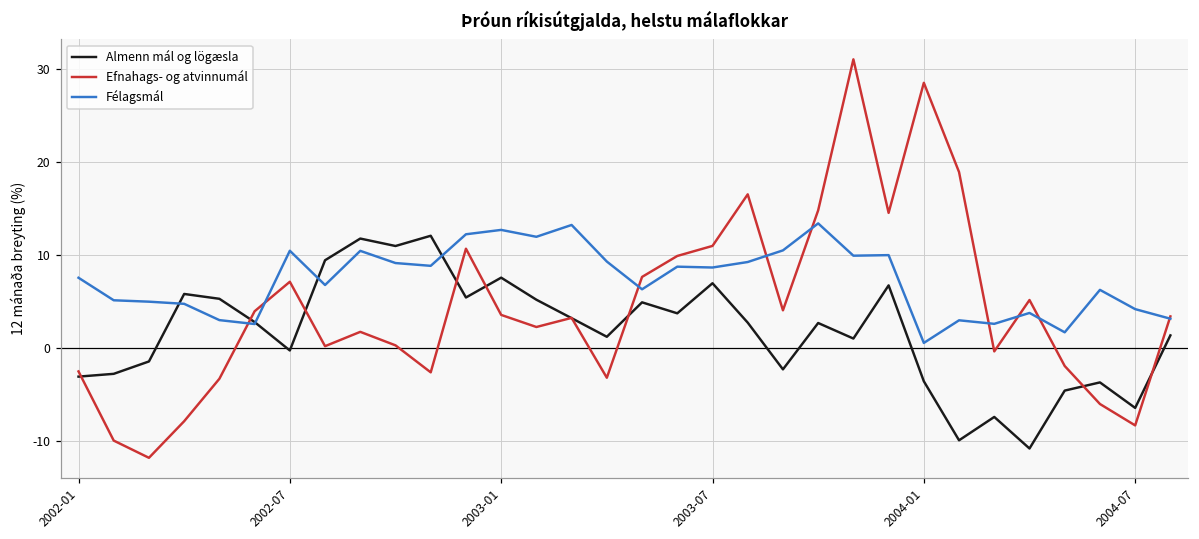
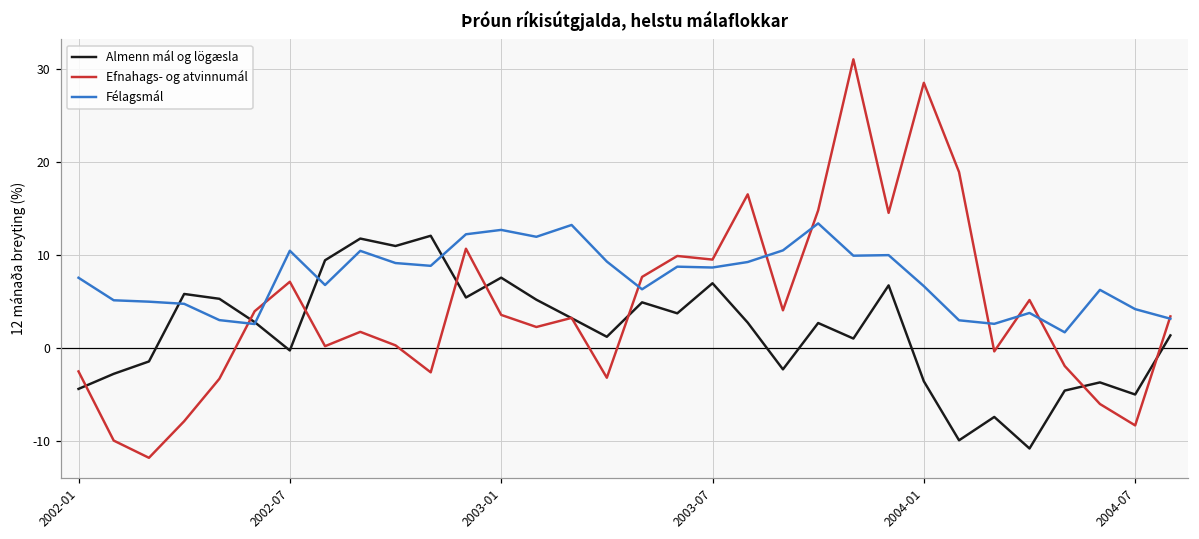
  {
    "Almenn mál og lögæsla": {
-     "2002-01": -3,
+     "2002-01": -4,
      "2002-07": 0,
      "2003-01": 8,
      "2003-07": 7,
      "2004-01": -4,
-     "2004-07": -6
+     "2004-07": -5
    },
    "Efnahags- og atvinnumál": {
      "2002-01": -2,
      "2002-07": 7,
      "2003-01": 4,
-     "2003-07": 11,
+     "2003-07": 10,
      "2004-01": 29,
      "2004-07": -8
    },
    "Félagsmál": {
      "2002-01": 8,
      "2002-07": 10,
      "2003-01": 13,
      "2003-07": 9,
-     "2004-01": 1,
+     "2004-01": 7,
      "2004-07": 4
    }
  }
